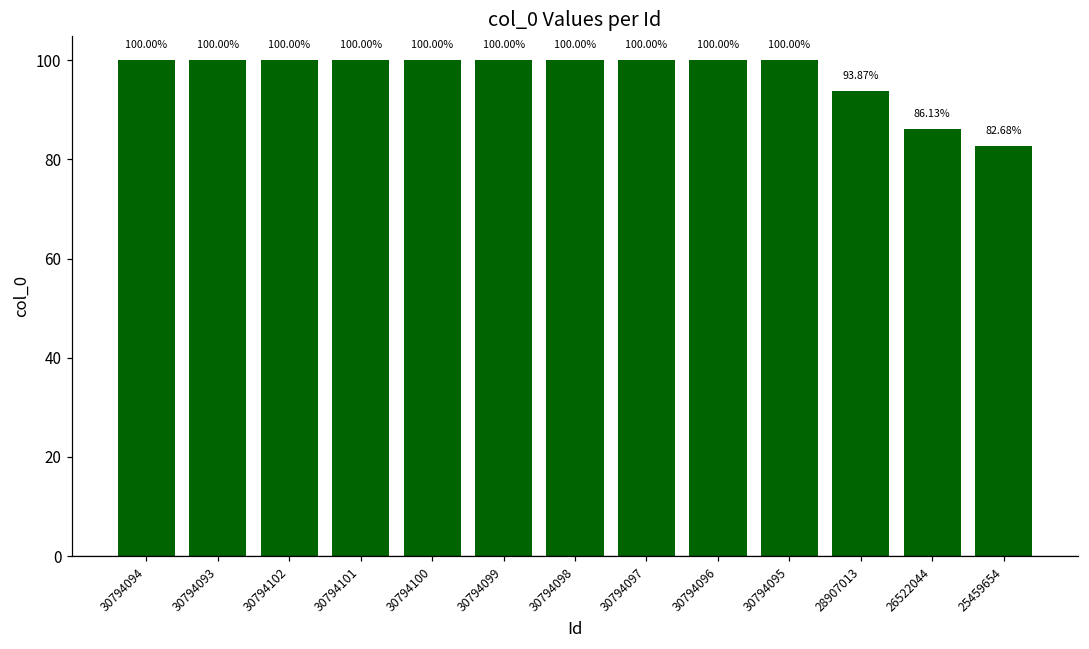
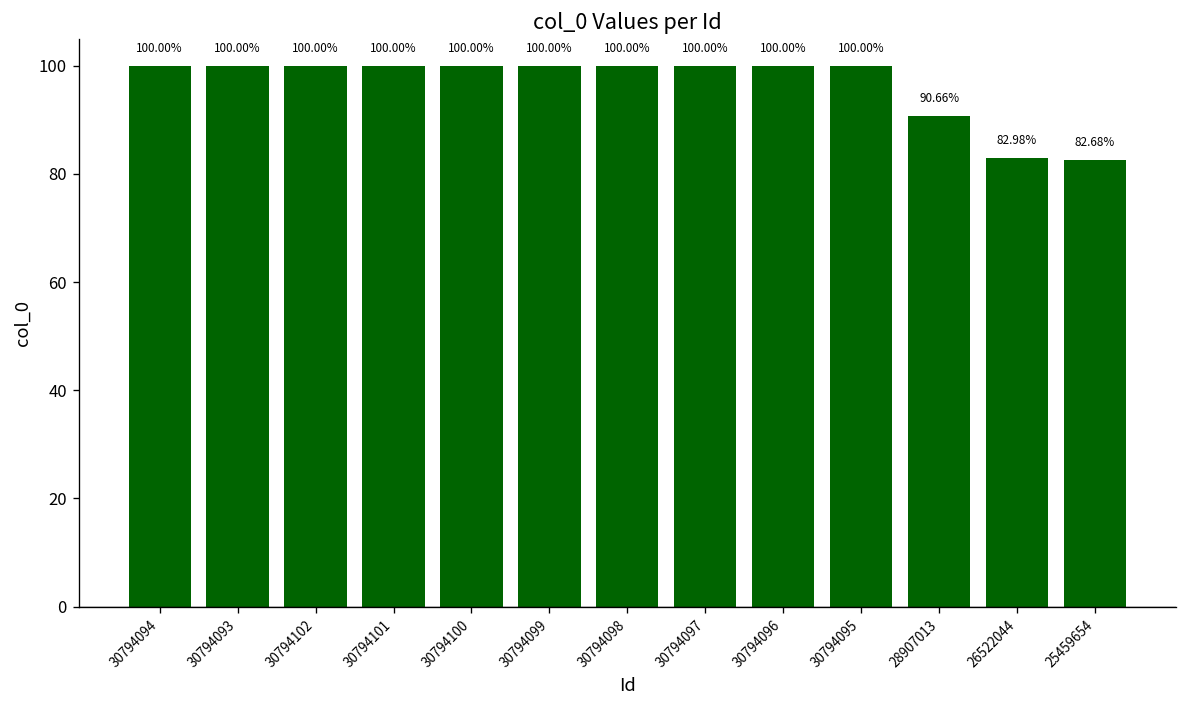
  {
    "30794094": "100.00%",
    "30794093": "100.00%",
    "30794102": "100.00%",
    "30794101": "100.00%",
    "30794100": "100.00%",
    "30794099": "100.00%",
    "30794098": "100.00%",
    "30794097": "100.00%",
    "30794096": "100.00%",
    "30794095": "100.00%",
-   "28907013": "93.87%",
-   "26522044": "86.13%",
+   "28907013": "90.66%",
+   "26522044": "82.98%",
    "25459654": "82.68%"
  }
